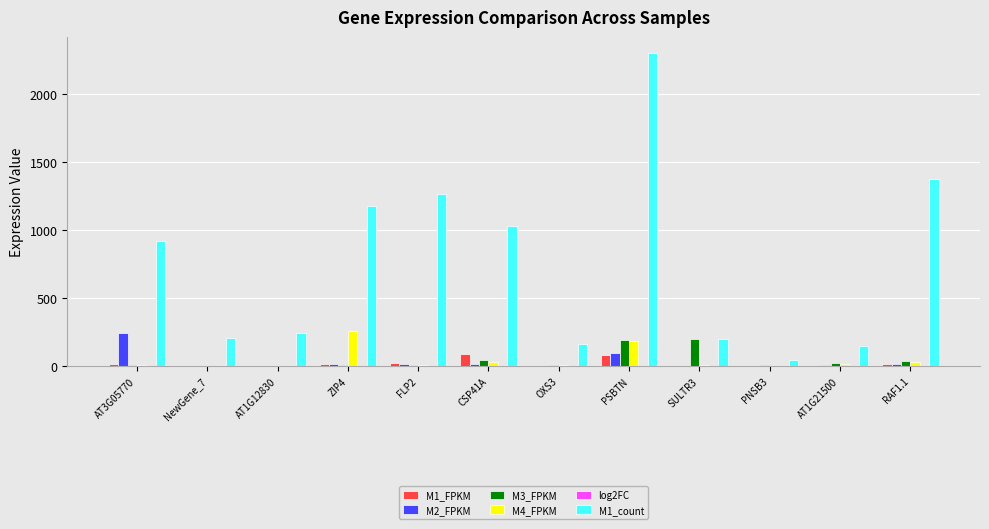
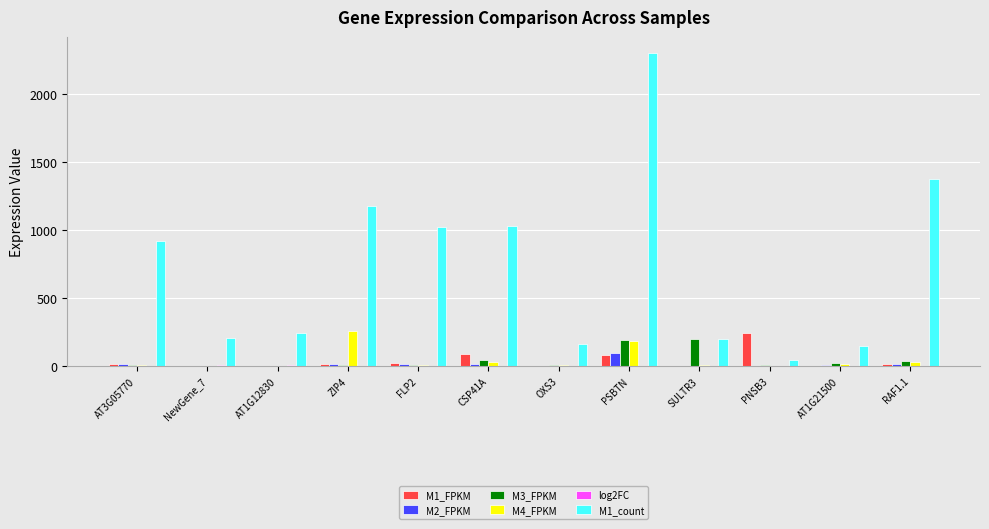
  {
    "M1_FPKM": {
      "ZIP4": 20,
      "FLP2": 20,
      "CSP41A": 90,
      "PSBTN": 80,
-     "PNSB3": 0
+     "PNSB3": 250
    },
    "M2_FPKM": {
-     "AT3G05770": 250,
+     "AT3G05770": 10,
      "ZIP4": 20,
      "FLP2": 20,
      "CSP41A": 20,
      "PSBTN": 100,
      "RAF1.1": 20
    },
    "M3_FPKM": {
      "NewGene_7": 0,
      "AT1G12830": 0,
      "CSP41A": 50,
      "PSBTN": 190,
      "SULTR3": 200,
      "AT1G21500": 20,
      "RAF1.1": 40
    },
    "M4_FPKM": {
      "NewGene_7": 0,
      "AT1G12830": 0,
      "ZIP4": 260,
      "CSP41A": 30,
      "PSBTN": 180,
      "AT1G21500": 20,
      "RAF1.1": 30
    },
    "M1_count": {
      "AT3G05770": 920,
      "NewGene_7": 210,
      "AT1G12830": 250,
      "ZIP4": 1180,
-     "FLP2": 1270,
+     "FLP2": 1030,
      "CSP41A": 1030,
      "OXS3": 170,
      "PSBTN": 2300,
      "SULTR3": 200,
      "PNSB3": 40,
      "AT1G21500": 150,
      "RAF1.1": 1370
    }
  }
